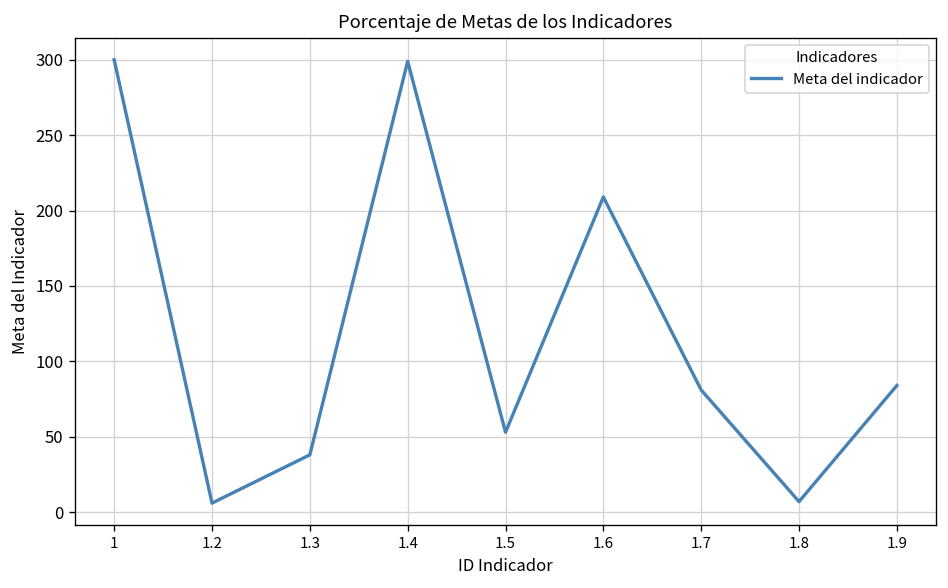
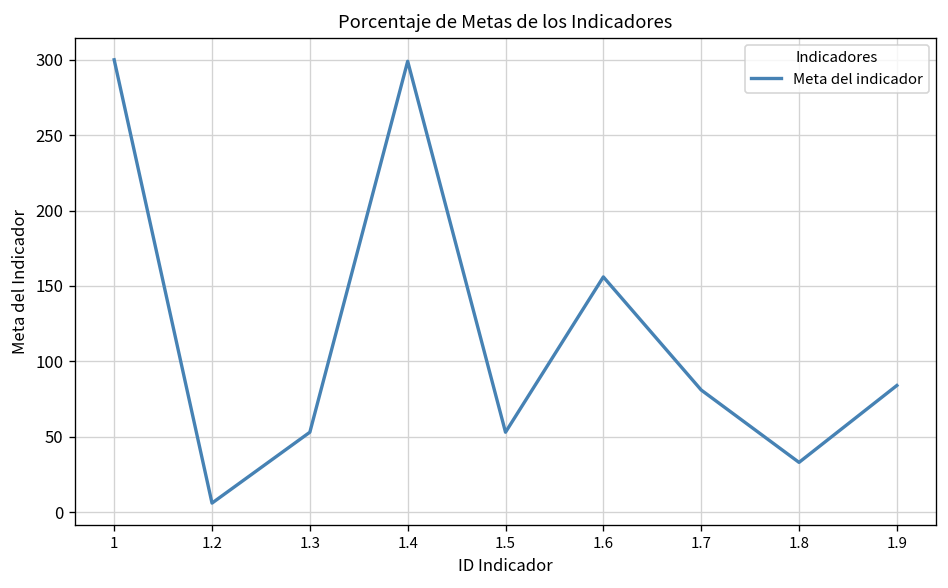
  {
    "1": 300,
    "1.2": 6,
-   "1.3": 38,
+   "1.3": 53,
    "1.4": 299,
    "1.5": 53,
-   "1.6": 209,
+   "1.6": 156,
    "1.7": 81,
-   "1.8": 7,
+   "1.8": 33,
    "1.9": 84
  }
